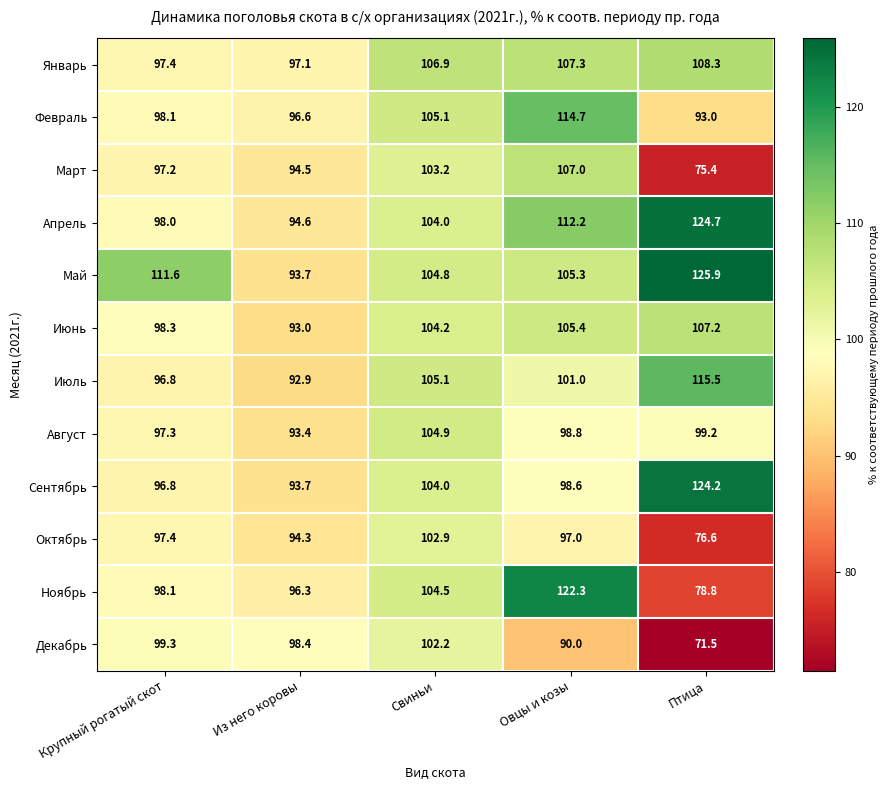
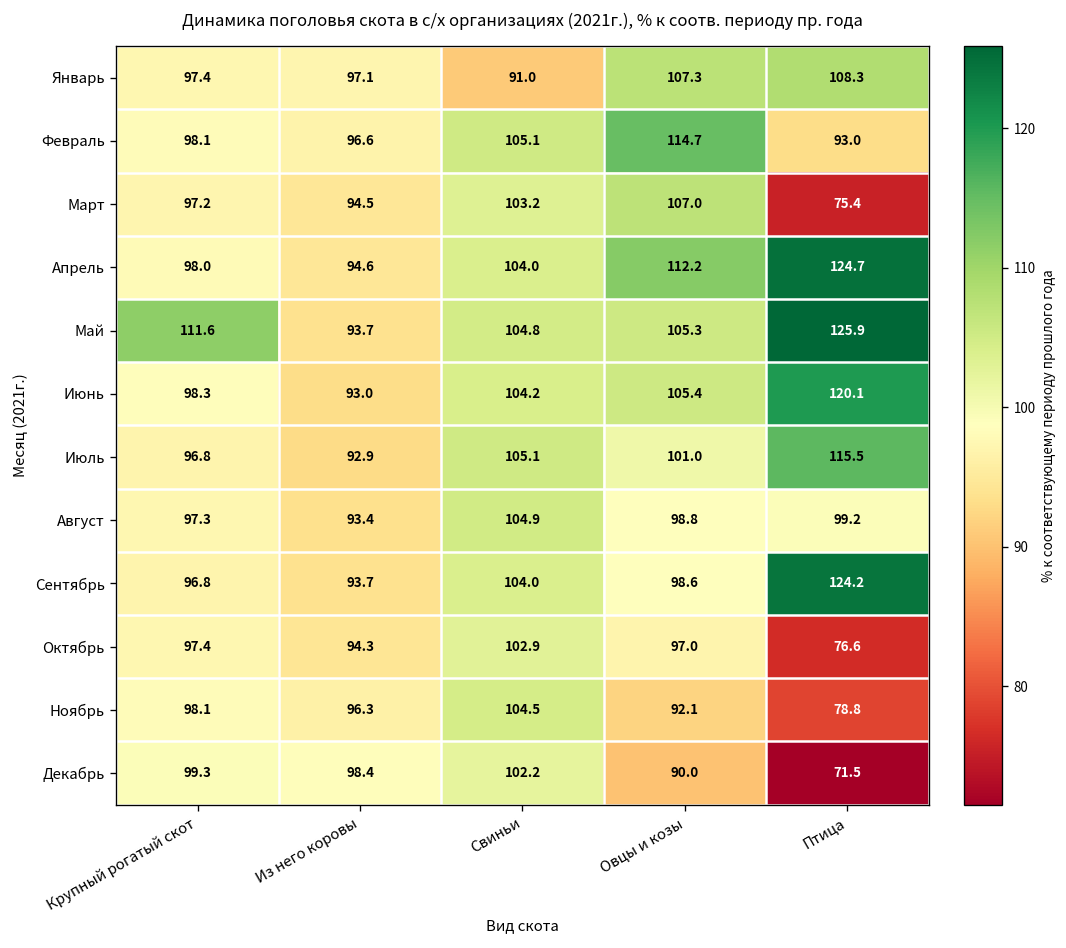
  {
    "Январь": {
      "Крупный рогатый скот": 97.4,
      "Из него коровы": 97.1,
-     "Свиньи": 106.9,
+     "Свиньи": 91.0,
      "Овцы и козы": 107.3,
      "Птица": 108.3
    },
    "Февраль": {
      "Крупный рогатый скот": 98.1,
      "Из него коровы": 96.6,
      "Свиньи": 105.1,
      "Овцы и козы": 114.7,
      "Птица": 93.0
    },
    "Март": {
      "Крупный рогатый скот": 97.2,
      "Из него коровы": 94.5,
      "Свиньи": 103.2,
      "Овцы и козы": 107.0,
      "Птица": 75.4
    },
    "Апрель": {
      "Крупный рогатый скот": 98.0,
      "Из него коровы": 94.6,
      "Свиньи": 104.0,
      "Овцы и козы": 112.2,
      "Птица": 124.7
    },
    "Май": {
      "Крупный рогатый скот": 111.6,
      "Из него коровы": 93.7,
      "Свиньи": 104.8,
      "Овцы и козы": 105.3,
      "Птица": 125.9
    },
    "Июнь": {
      "Крупный рогатый скот": 98.3,
      "Из него коровы": 93.0,
      "Свиньи": 104.2,
      "Овцы и козы": 105.4,
-     "Птица": 107.2
+     "Птица": 120.1
    },
    "Июль": {
      "Крупный рогатый скот": 96.8,
      "Из него коровы": 92.9,
      "Свиньи": 105.1,
      "Овцы и козы": 101.0,
      "Птица": 115.5
    },
    "Август": {
      "Крупный рогатый скот": 97.3,
      "Из него коровы": 93.4,
      "Свиньи": 104.9,
      "Овцы и козы": 98.8,
      "Птица": 99.2
    },
    "Сентябрь": {
      "Крупный рогатый скот": 96.8,
      "Из него коровы": 93.7,
      "Свиньи": 104.0,
      "Овцы и козы": 98.6,
      "Птица": 124.2
    },
    "Октябрь": {
      "Крупный рогатый скот": 97.4,
      "Из него коровы": 94.3,
      "Свиньи": 102.9,
      "Овцы и козы": 97.0,
      "Птица": 76.6
    },
    "Ноябрь": {
      "Крупный рогатый скот": 98.1,
      "Из него коровы": 96.3,
      "Свиньи": 104.5,
-     "Овцы и козы": 122.3,
+     "Овцы и козы": 92.1,
      "Птица": 78.8
    },
    "Декабрь": {
      "Крупный рогатый скот": 99.3,
      "Из него коровы": 98.4,
      "Свиньи": 102.2,
      "Овцы и козы": 90.0,
      "Птица": 71.5
    }
  }
